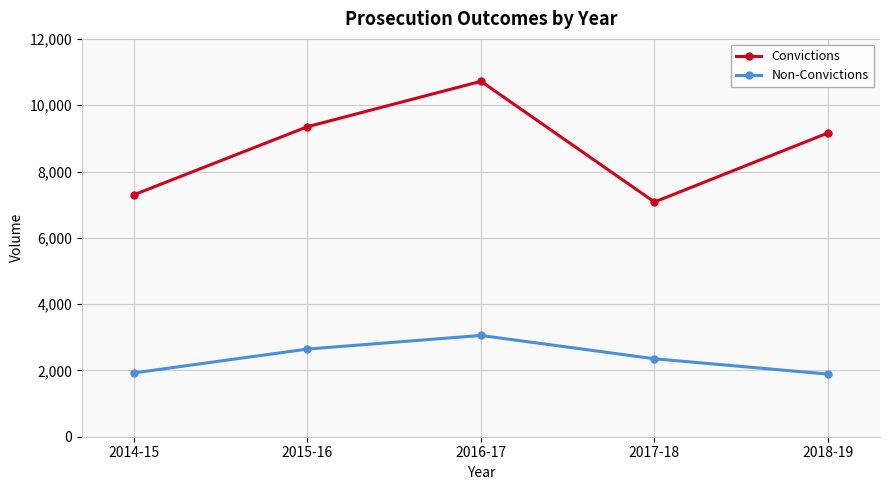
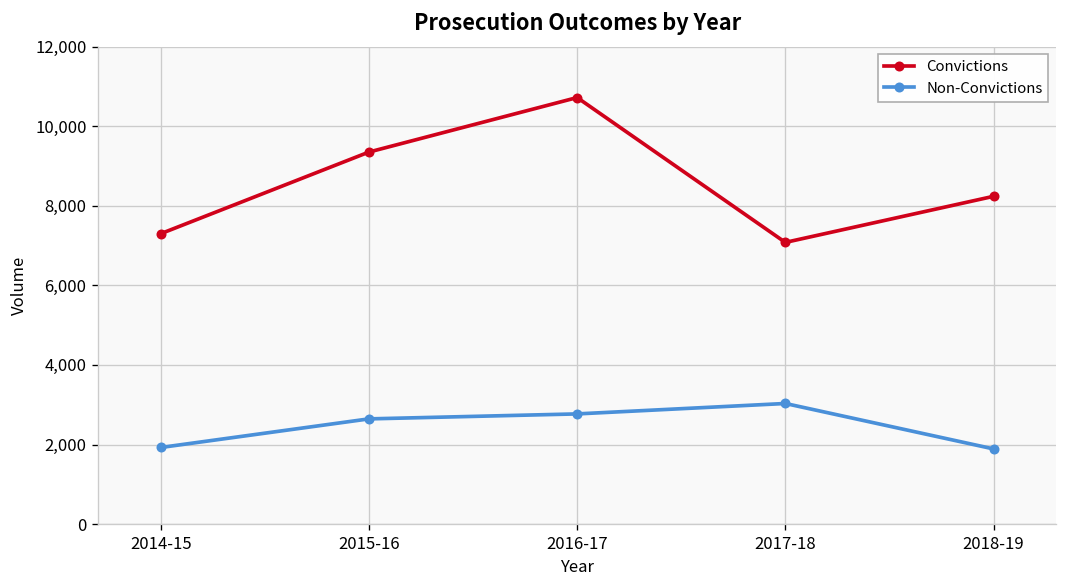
  {
    "Convictions": {
      "2014-15": "7,300",
      "2015-16": "9,400",
      "2016-17": "10,700",
      "2017-18": "7,100",
-     "2018-19": "9,200"
+     "2018-19": "8,200"
    },
    "Non-Convictions": {
      "2014-15": "1,900",
      "2015-16": "2,600",
-     "2016-17": "3,100",
-     "2017-18": "2,400",
+     "2016-17": "2,800",
+     "2017-18": "3,000",
      "2018-19": "1,900"
    }
  }
